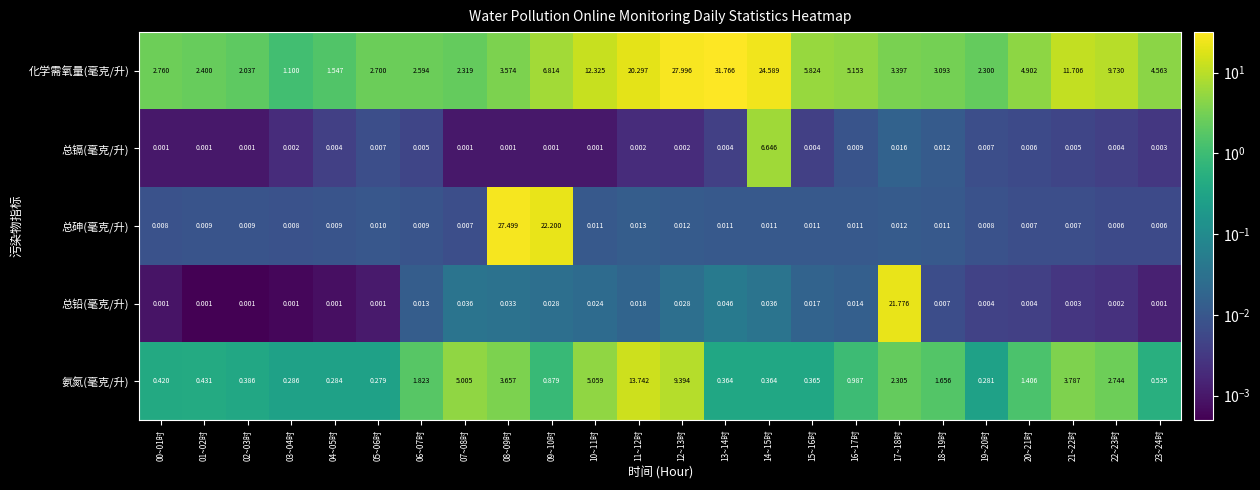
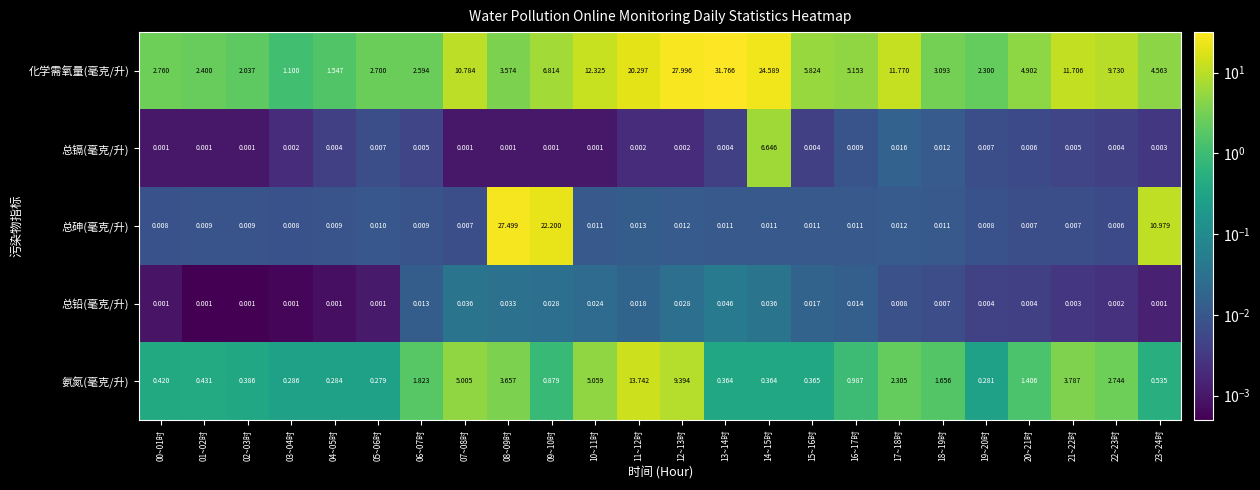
  {
    "化学需氧量(毫克/升)": {
      "00~01时": 2.760,
      "01~02时": 2.400,
      "02~03时": 2.037,
      "03~04时": 1.100,
      "04~05时": 1.547,
      "05~06时": 2.700,
      "06~07时": 2.594,
-     "07~08时": 2.319,
+     "07~08时": 10.784,
      "08~09时": 3.574,
      "09~10时": 6.814,
      "10~11时": 12.325,
      "11~12时": 20.297,
      "12~13时": 27.996,
      "13~14时": 31.766,
      "14~15时": 24.589,
      "15~16时": 5.824,
      "16~17时": 5.153,
-     "17~18时": 3.397,
+     "17~18时": 11.770,
      "18~19时": 3.093,
      "19~20时": 2.300,
      "20~21时": 4.902,
      "21~22时": 11.706,
      "22~23时": 9.730,
      "23~24时": 4.563
    },
    "总镉(毫克/升)": {
      "00~01时": 0.001,
      "01~02时": 0.001,
      "02~03时": 0.001,
      "03~04时": 0.002,
      "04~05时": 0.004,
      "05~06时": 0.007,
      "06~07时": 0.005,
      "07~08时": 0.001,
      "08~09时": 0.001,
      "09~10时": 0.001,
      "10~11时": 0.001,
      "11~12时": 0.002,
      "12~13时": 0.002,
      "13~14时": 0.004,
      "14~15时": 6.646,
      "15~16时": 0.004,
      "16~17时": 0.009,
      "17~18时": 0.016,
      "18~19时": 0.012,
      "19~20时": 0.007,
      "20~21时": 0.006,
      "21~22时": 0.005,
      "22~23时": 0.004,
      "23~24时": 0.003
    },
    "总砷(毫克/升)": {
      "00~01时": 0.008,
      "01~02时": 0.009,
      "02~03时": 0.009,
      "03~04时": 0.008,
      "04~05时": 0.009,
      "05~06时": 0.010,
      "06~07时": 0.009,
      "07~08时": 0.007,
      "08~09时": 27.499,
      "09~10时": 22.200,
      "10~11时": 0.011,
      "11~12时": 0.013,
      "12~13时": 0.012,
      "13~14时": 0.011,
      "14~15时": 0.011,
      "15~16时": 0.011,
      "16~17时": 0.011,
      "17~18时": 0.012,
      "18~19时": 0.011,
      "19~20时": 0.008,
      "20~21时": 0.007,
      "21~22时": 0.007,
      "22~23时": 0.006,
-     "23~24时": 0.006
+     "23~24时": 10.979
    },
    "总铅(毫克/升)": {
      "00~01时": 0.001,
      "01~02时": 0.001,
      "02~03时": 0.001,
      "03~04时": 0.001,
      "04~05时": 0.001,
      "05~06时": 0.001,
      "06~07时": 0.013,
      "07~08时": 0.036,
      "08~09时": 0.033,
      "09~10时": 0.028,
      "10~11时": 0.024,
      "11~12时": 0.018,
      "12~13时": 0.028,
      "13~14时": 0.046,
      "14~15时": 0.036,
      "15~16时": 0.017,
      "16~17时": 0.014,
-     "17~18时": 21.776,
+     "17~18时": 0.008,
      "18~19时": 0.007,
      "19~20时": 0.004,
      "20~21时": 0.004,
      "21~22时": 0.003,
      "22~23时": 0.002,
      "23~24时": 0.001
    },
    "氨氮(毫克/升)": {
      "00~01时": 0.420,
      "01~02时": 0.431,
      "02~03时": 0.386,
      "03~04时": 0.286,
      "04~05时": 0.284,
      "05~06时": 0.279,
      "06~07时": 1.823,
      "07~08时": 5.005,
      "08~09时": 3.657,
      "09~10时": 0.879,
      "10~11时": 5.059,
      "11~12时": 13.742,
      "12~13时": 9.394,
      "13~14时": 0.364,
      "14~15时": 0.364,
      "15~16时": 0.365,
      "16~17时": 0.987,
      "17~18时": 2.305,
      "18~19时": 1.656,
      "19~20时": 0.281,
      "20~21时": 1.406,
      "21~22时": 3.787,
      "22~23时": 2.744,
      "23~24时": 0.535
    }
  }
